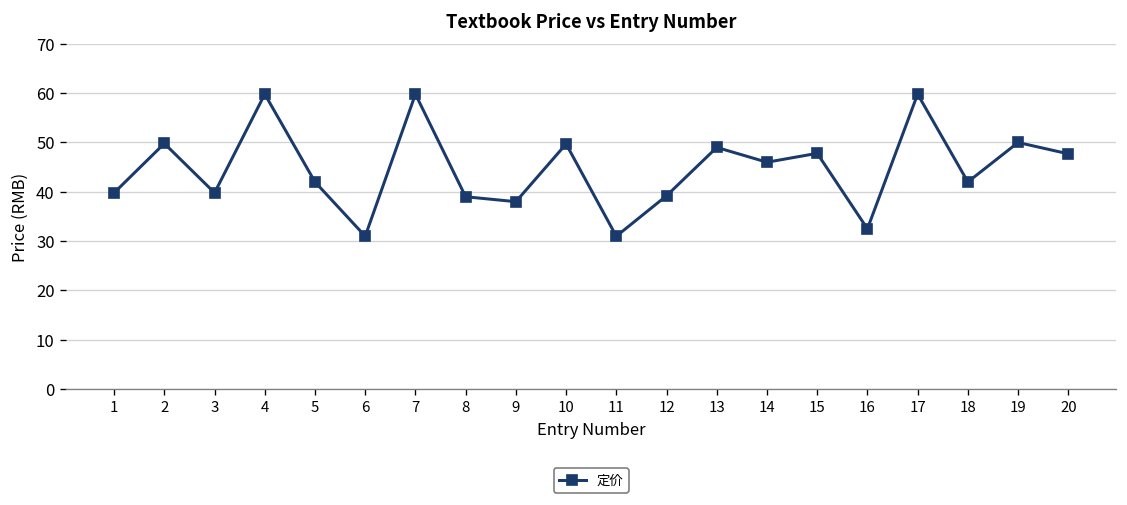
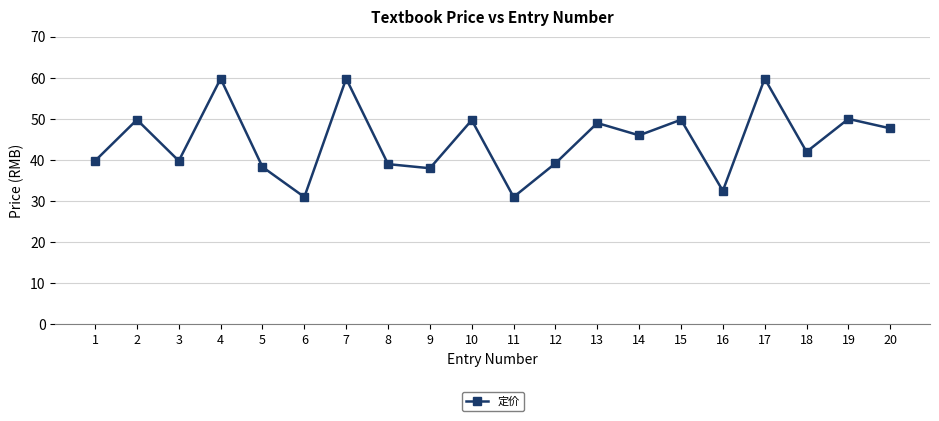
  {
    "1": 40,
    "2": 50,
    "3": 40,
    "4": 60,
-   "5": 42,
+   "5": 38,
    "6": 31,
    "7": 60,
    "8": 39,
    "9": 38,
    "10": 50,
    "11": 31,
    "12": 39,
    "13": 49,
    "14": 46,
-   "15": 48,
+   "15": 50,
    "16": 33,
    "17": 60,
    "18": 42,
    "19": 50,
    "20": 48
  }
